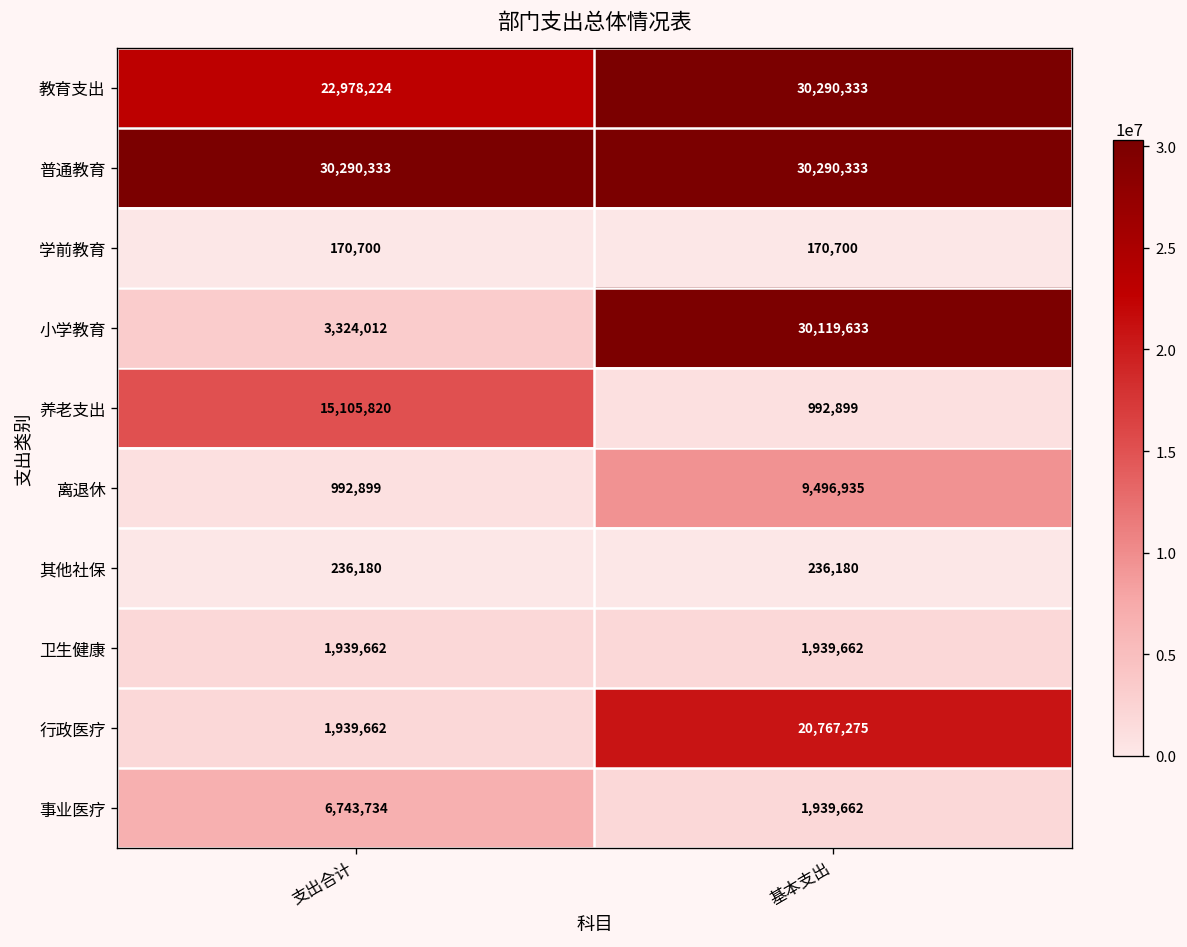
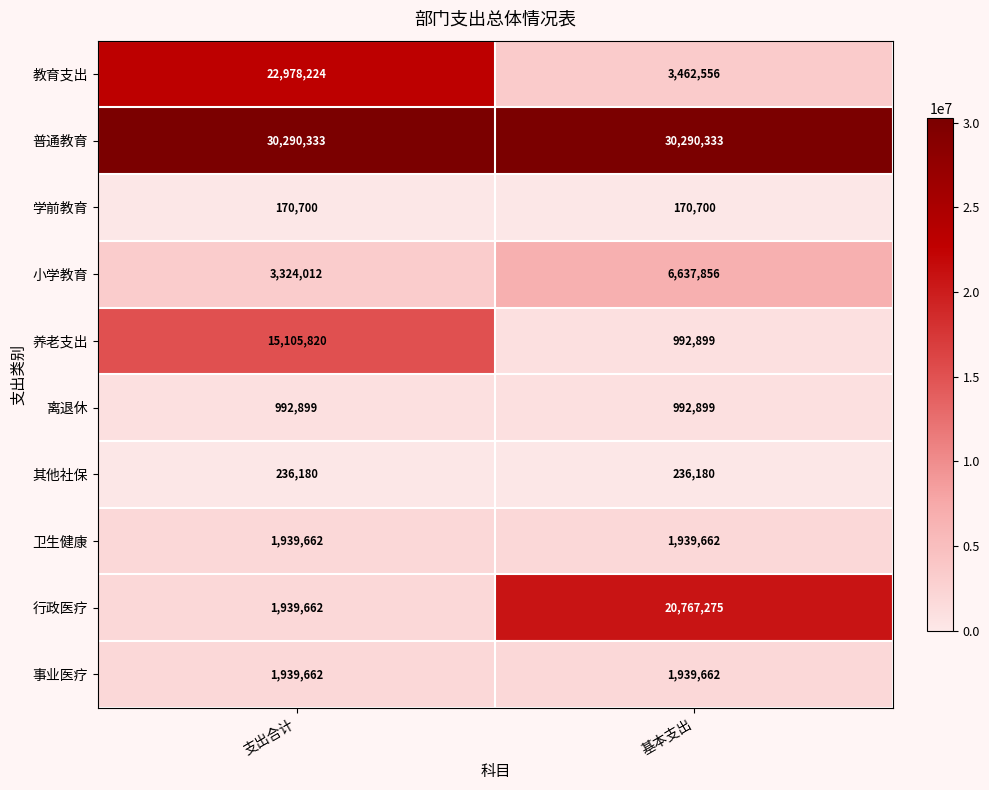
  {
    "教育支出": {
      "支出合计": "22,978,224",
-     "基本支出": "30,290,333"
+     "基本支出": "3,462,556"
    },
    "普通教育": {
      "支出合计": "30,290,333",
      "基本支出": "30,290,333"
    },
    "学前教育": {
      "支出合计": "170,700",
      "基本支出": "170,700"
    },
    "小学教育": {
      "支出合计": "3,324,012",
-     "基本支出": "30,119,633"
+     "基本支出": "6,637,856"
    },
    "养老支出": {
      "支出合计": "15,105,820",
      "基本支出": "992,899"
    },
    "离退休": {
      "支出合计": "992,899",
-     "基本支出": "9,496,935"
+     "基本支出": "992,899"
    },
    "其他社保": {
      "支出合计": "236,180",
      "基本支出": "236,180"
    },
    "卫生健康": {
      "支出合计": "1,939,662",
      "基本支出": "1,939,662"
    },
    "行政医疗": {
      "支出合计": "1,939,662",
      "基本支出": "20,767,275"
    },
    "事业医疗": {
-     "支出合计": "6,743,734",
+     "支出合计": "1,939,662",
      "基本支出": "1,939,662"
    }
  }
